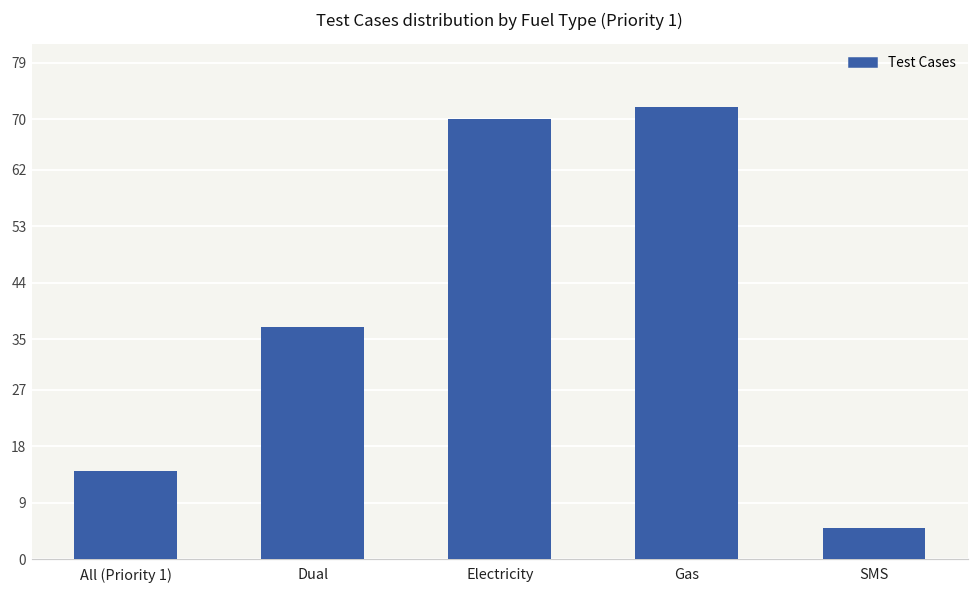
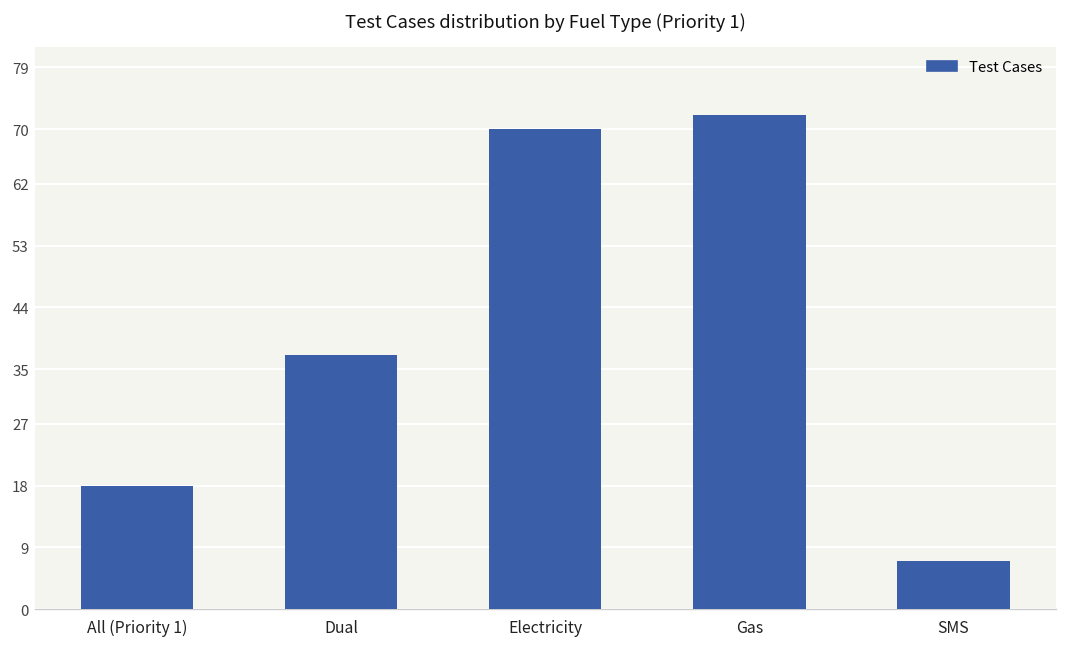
  {
-   "All (Priority 1)": 14,
+   "All (Priority 1)": 18,
    "Dual": 37,
    "Electricity": 70,
    "Gas": 72,
-   "SMS": 5
+   "SMS": 7
  }
